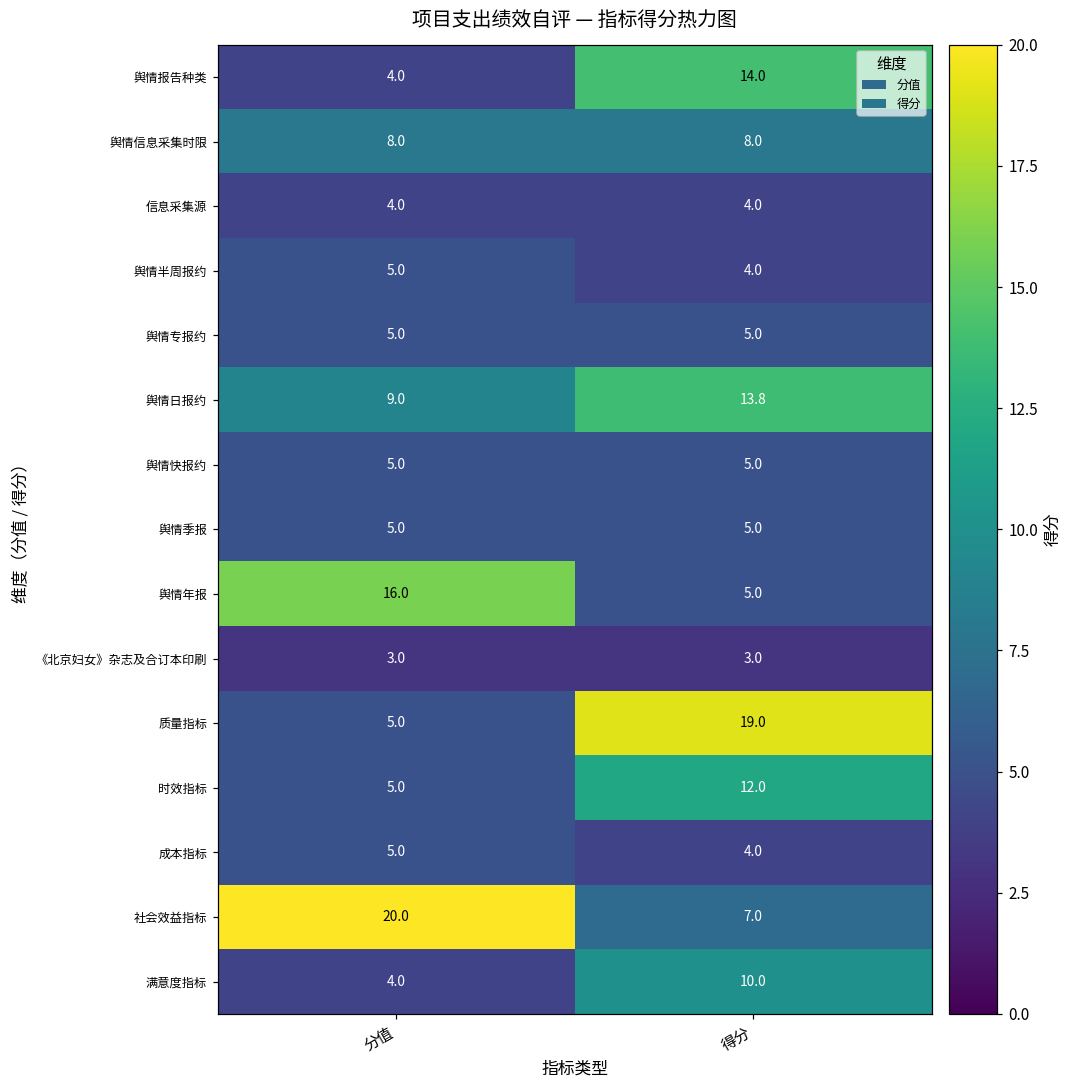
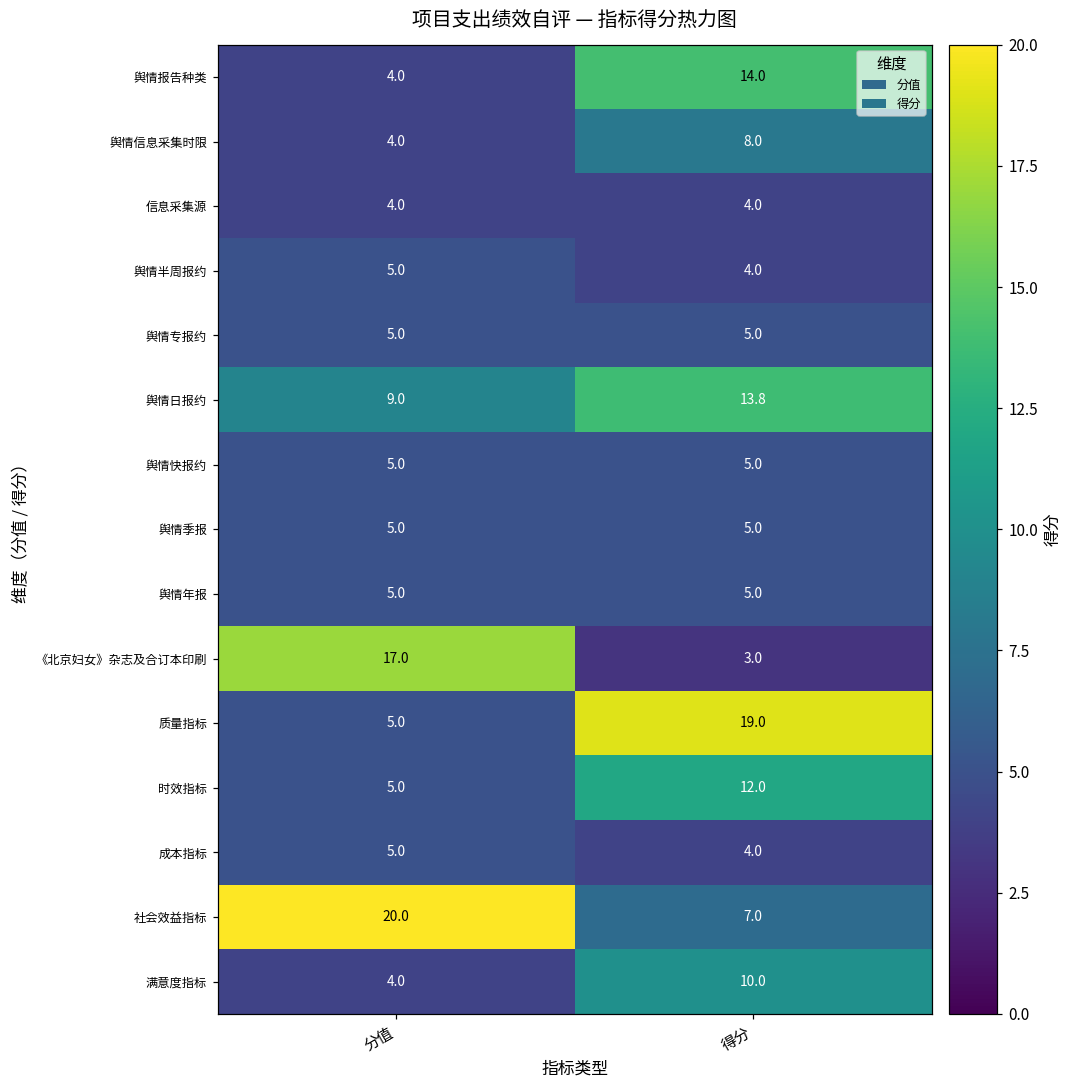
  {
    "舆情报告种类": {
      "分值": 4.0,
      "得分": 14.0
    },
    "舆情信息采集时限": {
-     "分值": 8.0,
+     "分值": 4.0,
      "得分": 8.0
    },
    "信息采集源": {
      "分值": 4.0,
      "得分": 4.0
    },
    "舆情半周报约": {
      "分值": 5.0,
      "得分": 4.0
    },
    "舆情专报约": {
      "分值": 5.0,
      "得分": 5.0
    },
    "舆情日报约": {
      "分值": 9.0,
      "得分": 13.8
    },
    "舆情快报约": {
      "分值": 5.0,
      "得分": 5.0
    },
    "舆情季报": {
      "分值": 5.0,
      "得分": 5.0
    },
    "舆情年报": {
-     "分值": 16.0,
+     "分值": 5.0,
      "得分": 5.0
    },
    "《北京妇女》杂志及合订本印刷": {
-     "分值": 3.0,
+     "分值": 17.0,
      "得分": 3.0
    },
    "质量指标": {
      "分值": 5.0,
      "得分": 19.0
    },
    "时效指标": {
      "分值": 5.0,
      "得分": 12.0
    },
    "成本指标": {
      "分值": 5.0,
      "得分": 4.0
    },
    "社会效益指标": {
      "分值": 20.0,
      "得分": 7.0
    },
    "满意度指标": {
      "分值": 4.0,
      "得分": 10.0
    }
  }
